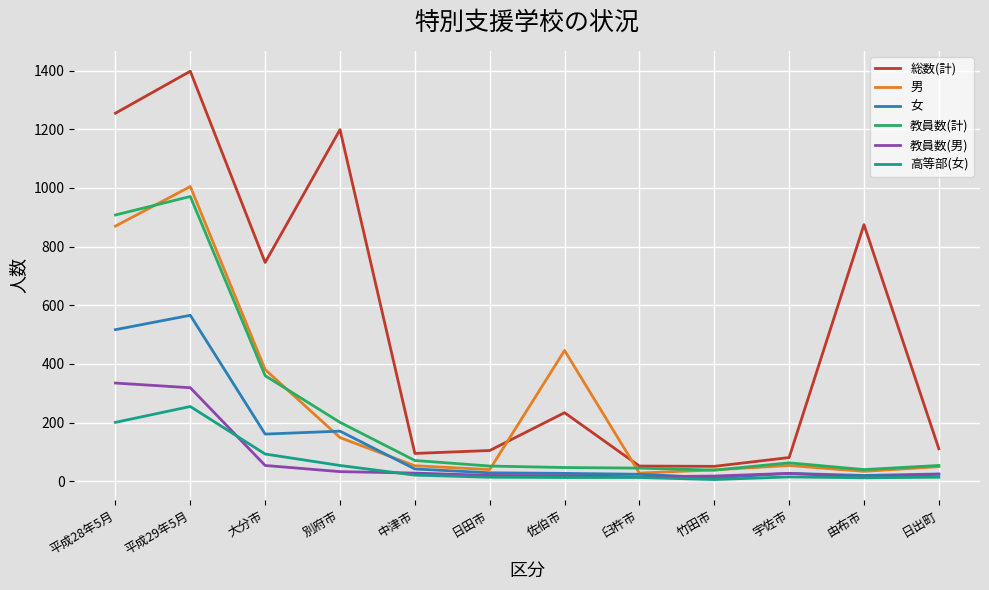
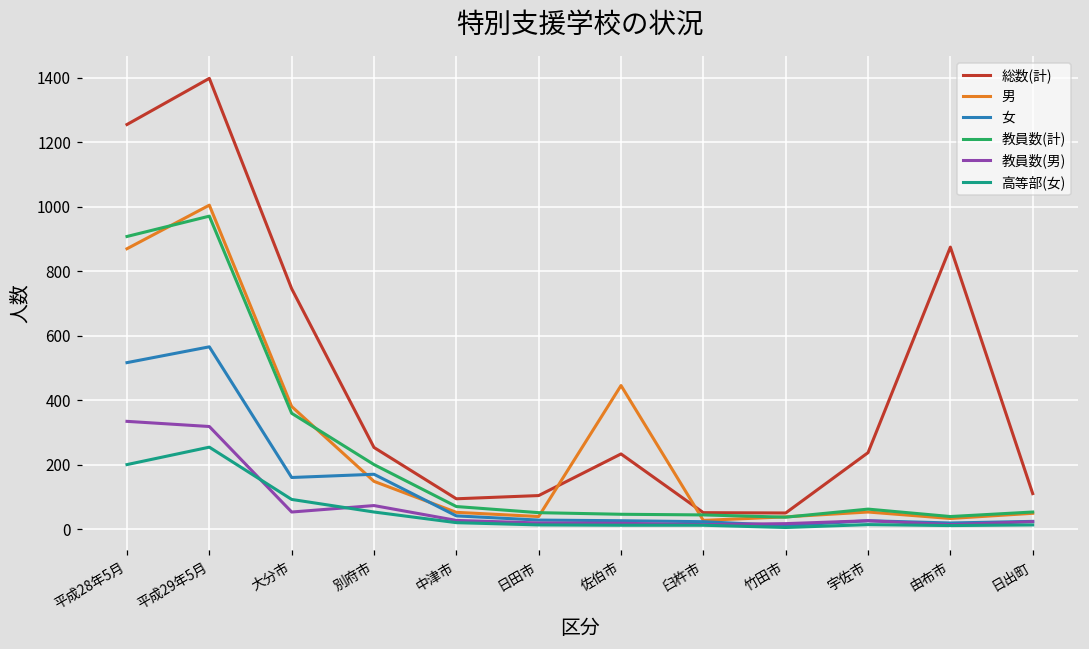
  {
    "総数(計)": {
      "平成28年5月": 1260,
      "平成29年5月": 1400,
      "大分市": 750,
-     "別府市": 1200,
+     "別府市": 250,
      "中津市": 100,
      "日田市": 110,
      "佐伯市": 230,
      "竹田市": 50,
-     "宇佐市": 80,
+     "宇佐市": 240,
      "由布市": 880,
      "日出町": 110
    },
    "男": {
      "平成28年5月": 870,
      "平成29年5月": 1010,
      "大分市": 380,
      "別府市": 150,
      "中津市": 50,
      "日田市": 40,
      "佐伯市": 450,
      "宇佐市": 50
    },
    "女": {
      "平成28年5月": 520,
      "平成29年5月": 570,
      "大分市": 160,
      "別府市": 170,
      "中津市": 40,
      "日田市": 30
    },
    "教員数(男)": {
      "平成28年5月": 340,
      "平成29年5月": 320,
      "大分市": 50,
-     "別府市": 30
+     "別府市": 70
    }
  }
